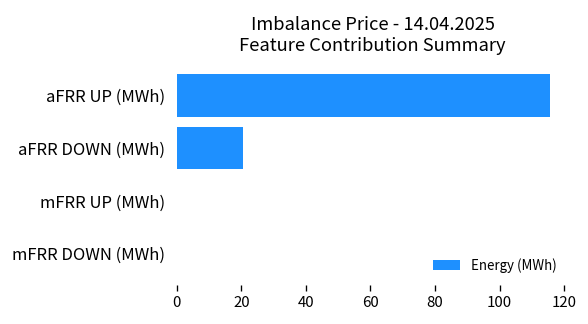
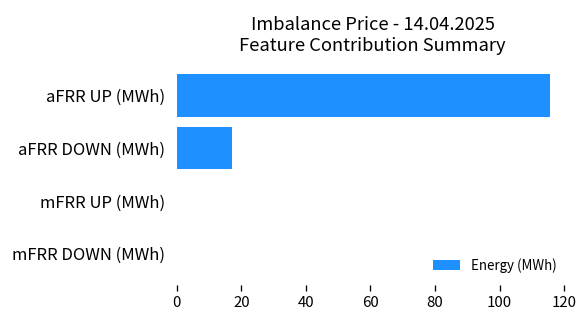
  {
    "aFRR UP (MWh)": 116,
-   "aFRR DOWN (MWh)": 20,
+   "aFRR DOWN (MWh)": 17,
    "mFRR UP (MWh)": 0,
    "mFRR DOWN (MWh)": 0
  }
